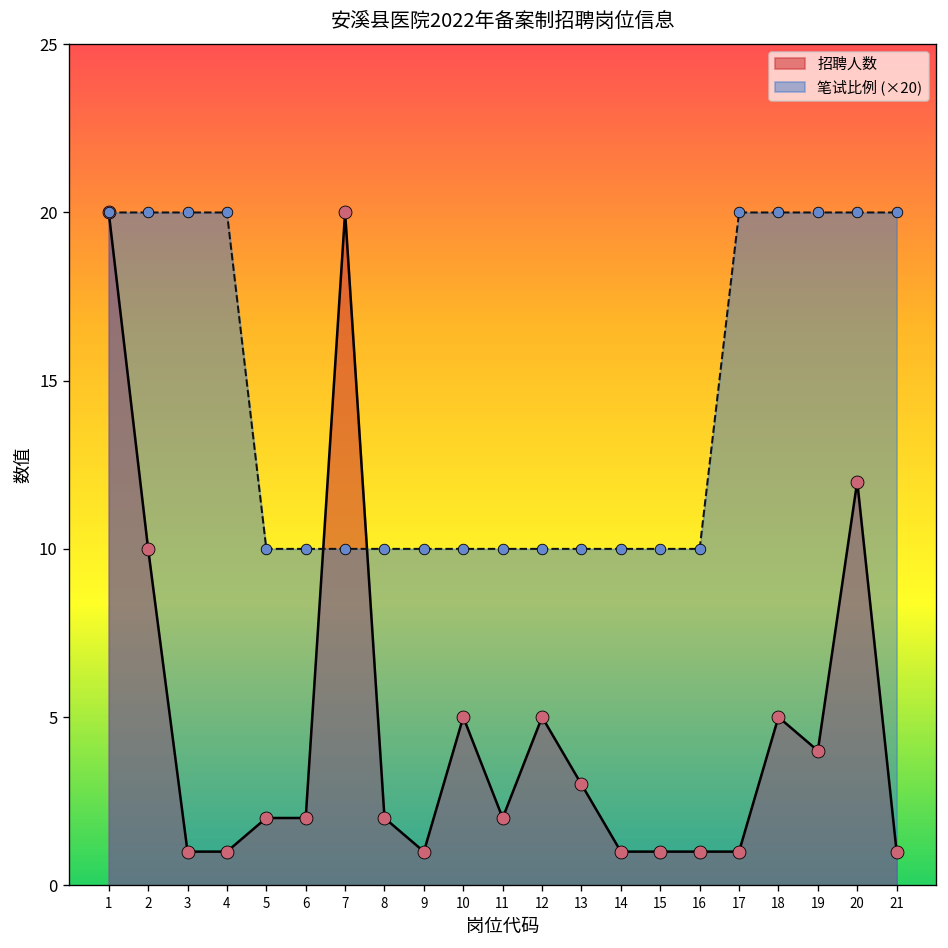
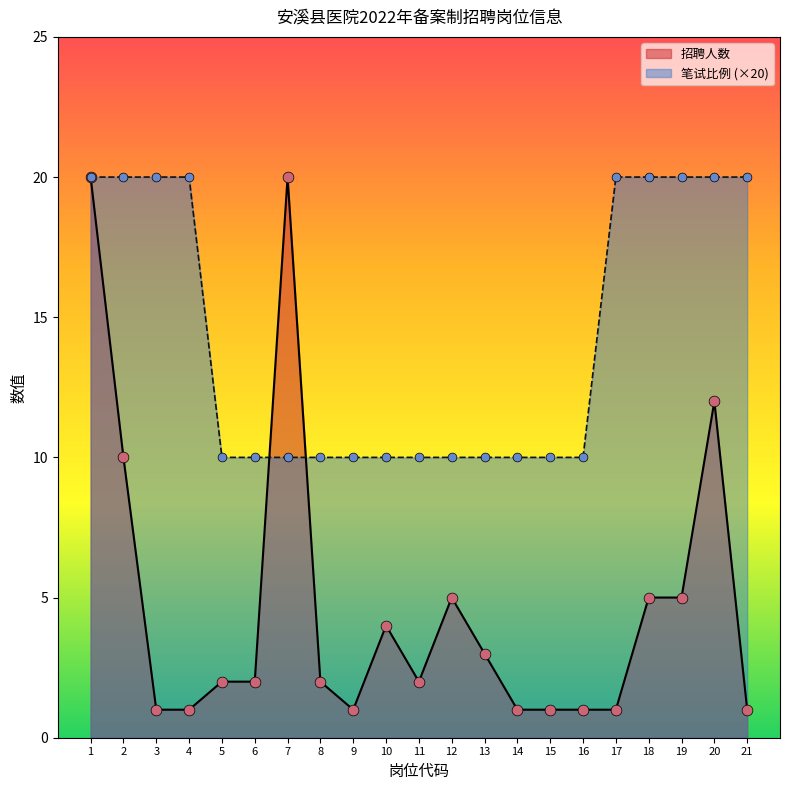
  {
    "招聘人数": {
      "2": 10,
      "3": 1,
      "4": 1,
      "5": 2,
      "6": 2,
      "7": 20,
      "8": 2,
      "9": 1,
-     "10": 5,
+     "10": 4,
      "11": 2,
      "12": 5,
      "13": 3,
      "14": 1,
      "15": 1,
      "16": 1,
      "17": 1,
      "18": 5,
-     "19": 4,
+     "19": 5,
      "20": 12,
      "21": 1
    },
    "笔试比例 (×20)": {
      "2": 20,
      "3": 20,
      "4": 20,
      "5": 10,
      "6": 10,
      "7": 10,
      "8": 10,
      "9": 10,
      "10": 10,
      "11": 10,
      "12": 10,
      "13": 10,
      "14": 10,
      "15": 10,
      "16": 10,
      "17": 20,
      "18": 20,
      "19": 20,
      "20": 20,
      "21": 20
    }
  }
